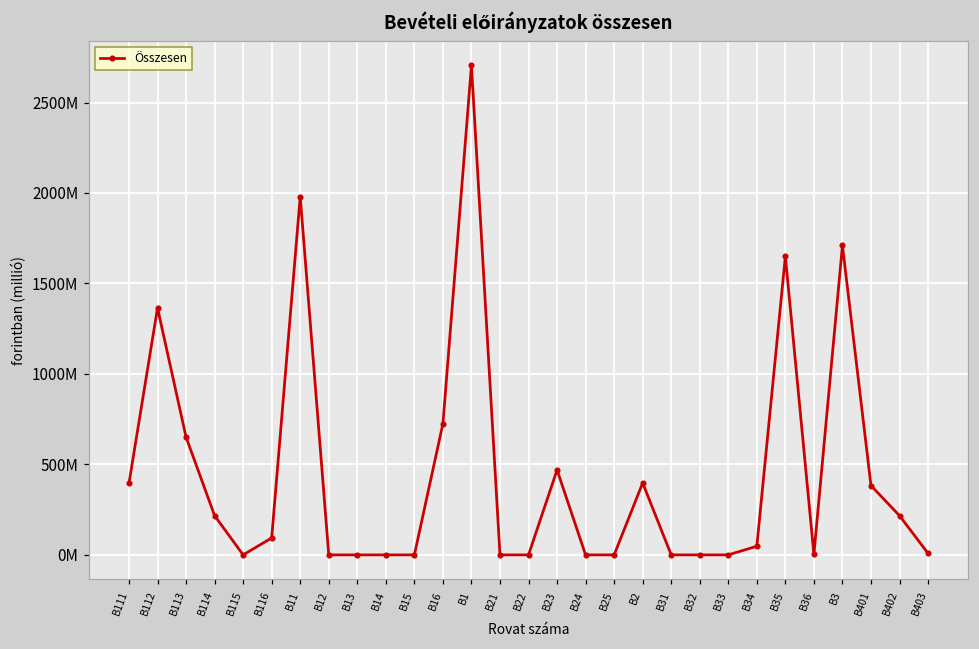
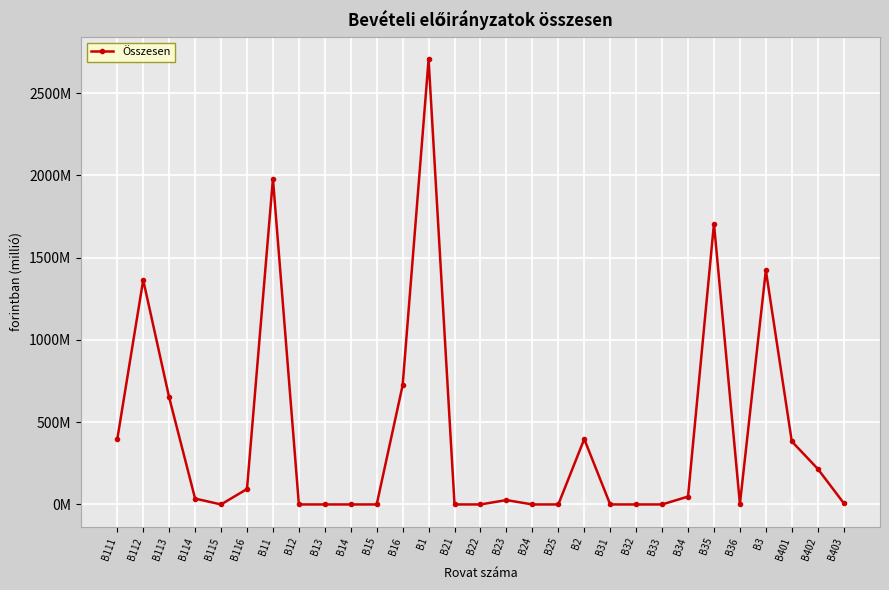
  {
    "B111": 400000000,
    "B112": 1360000000,
    "B113": 650000000,
-   "B114": 220000000,
+   "B114": 40000000,
    "B115": 0,
    "B116": 90000000,
    "B11": 1980000000,
    "B12": 0,
    "B13": 0,
    "B14": 0,
    "B15": 0,
    "B16": 720000000,
    "B1": 2710000000,
    "B21": 0,
    "B22": 0,
-   "B23": 470000000,
+   "B23": 30000000,
    "B24": 0,
    "B25": 0,
    "B2": 400000000,
    "B31": 0,
    "B32": 0,
    "B33": 0,
    "B34": 50000000,
-   "B35": 1650000000,
+   "B35": 1710000000,
    "B36": 0,
-   "B3": 1710000000,
+   "B3": 1420000000,
    "B401": 380000000,
    "B402": 220000000,
    "B403": 10000000
  }
